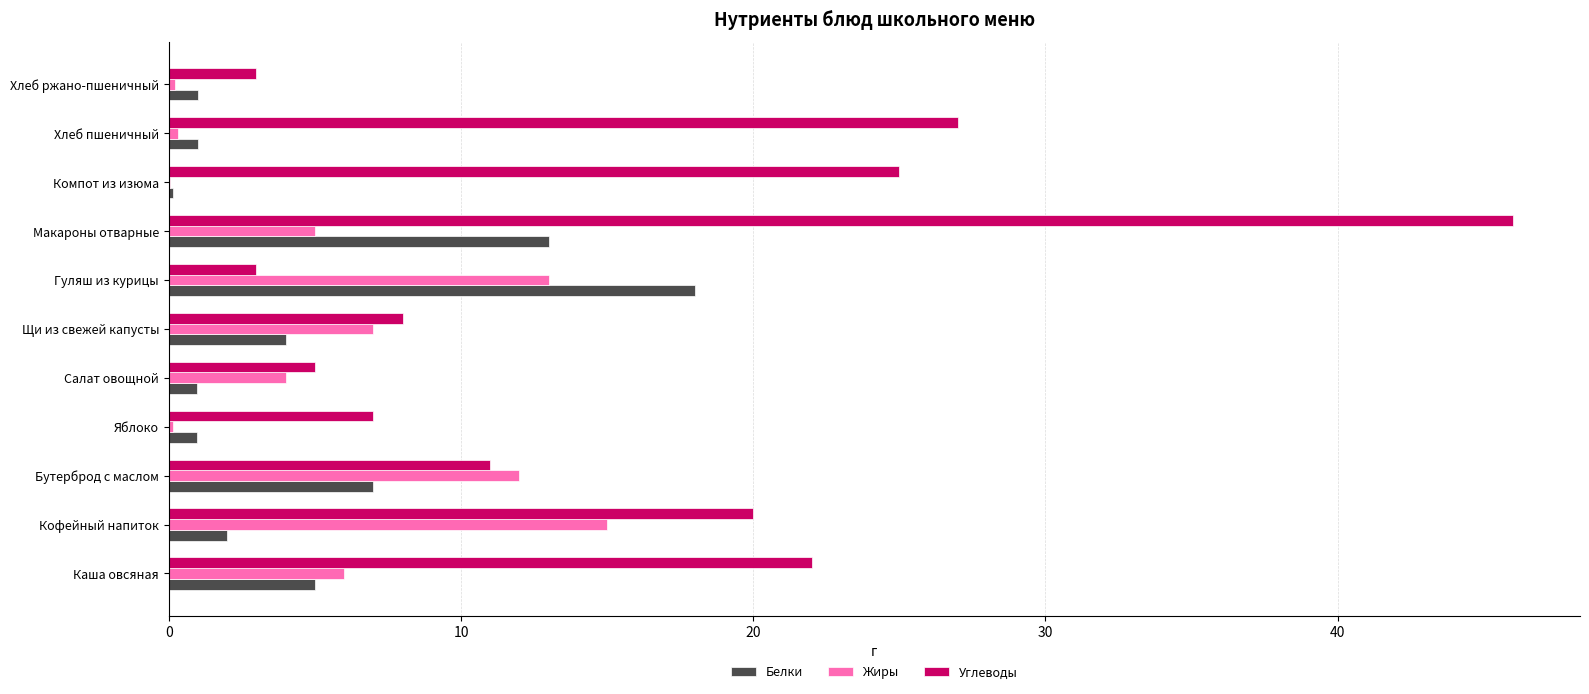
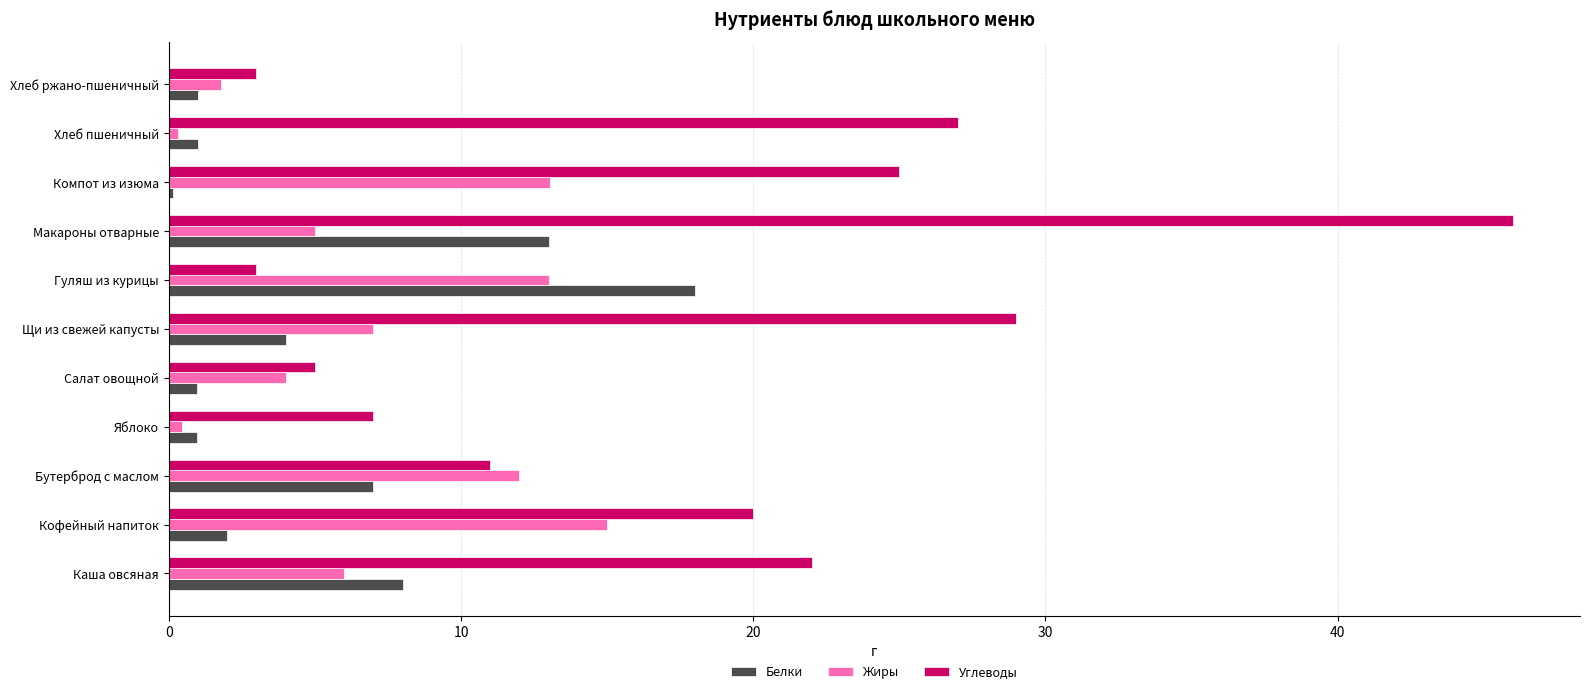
  {
    "Белки": {
      "Хлеб ржано-пшеничный": 1,
      "Хлеб пшеничный": 1,
      "Компот из изюма": 0.1,
      "Макароны отварные": 13,
      "Гуляш из курицы": 18,
      "Щи из свежей капусты": 4,
      "Салат овощной": 1,
      "Яблоко": 1,
      "Бутерброд с маслом": 7,
      "Кофейный напиток": 2,
-     "Каша овсяная": 5
+     "Каша овсяная": 8
    },
    "Жиры": {
-     "Хлеб ржано-пшеничный": 0.2,
+     "Хлеб ржано-пшеничный": 1.8,
      "Хлеб пшеничный": 0.3,
-     "Компот из изюма": 0.1,
+     "Компот из изюма": 13.0,
      "Макароны отварные": 5.0,
      "Гуляш из курицы": 13.0,
      "Щи из свежей капусты": 7.0,
      "Салат овощной": 4.0,
-     "Яблоко": 0.1,
+     "Яблоко": 0.5,
      "Бутерброд с маслом": 12.0,
      "Кофейный напиток": 15.0,
      "Каша овсяная": 6.0
    },
    "Углеводы": {
      "Хлеб ржано-пшеничный": 3,
      "Хлеб пшеничный": 27,
      "Компот из изюма": 25,
      "Макароны отварные": 46,
      "Гуляш из курицы": 3,
-     "Щи из свежей капусты": 8,
+     "Щи из свежей капусты": 29,
      "Салат овощной": 5,
      "Яблоко": 7,
      "Бутерброд с маслом": 11,
      "Кофейный напиток": 20,
      "Каша овсяная": 22
    }
  }
